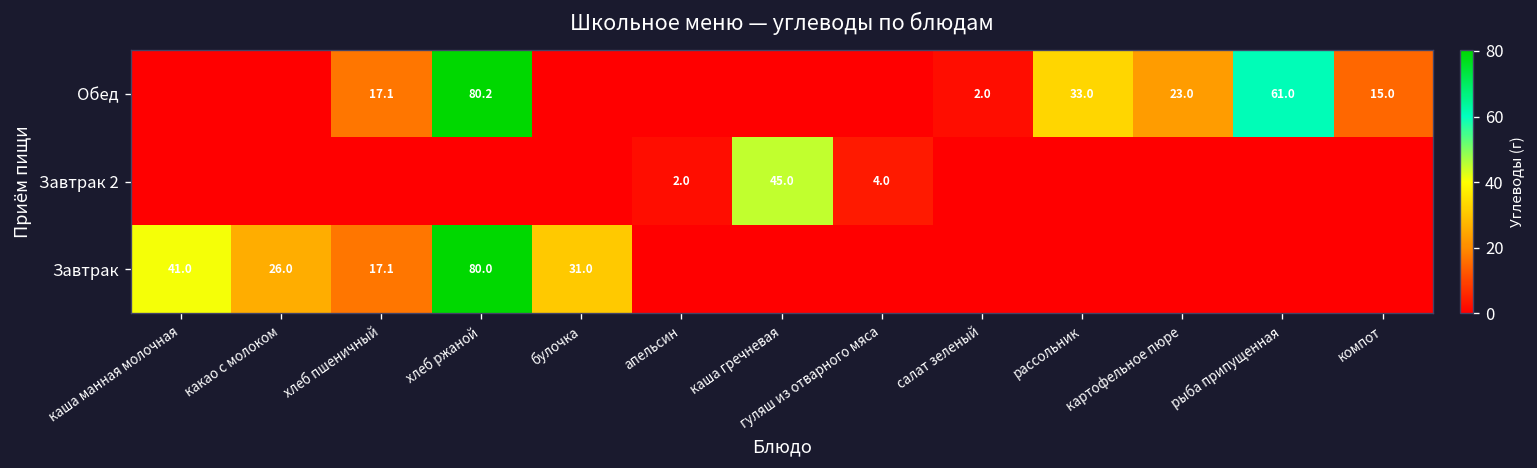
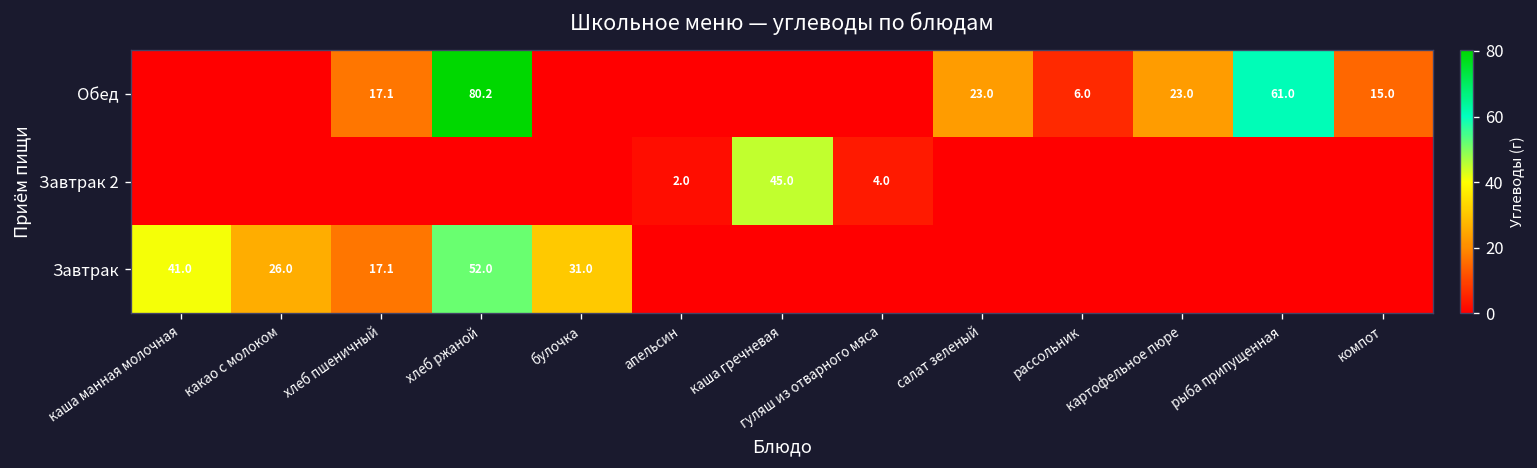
  {
    "Обед": {
      "хлеб пшеничный": 17.1,
      "хлеб ржаной": 80.2,
-     "салат зеленый": 2.0,
-     "рассольник": 33.0,
+     "салат зеленый": 23.0,
+     "рассольник": 6.0,
      "картофельное пюре": 23.0,
      "рыба припущенная": 61.0,
      "компот": 15.0
    },
    "Завтрак 2": {
      "апельсин": 2.0,
      "каша гречневая": 45.0,
      "гуляш из отварного мяса": 4.0
    },
    "Завтрак": {
      "каша манная молочная": 41.0,
      "какао с молоком": 26.0,
      "хлеб пшеничный": 17.1,
-     "хлеб ржаной": 80.0,
+     "хлеб ржаной": 52.0,
      "булочка": 31.0
    }
  }
